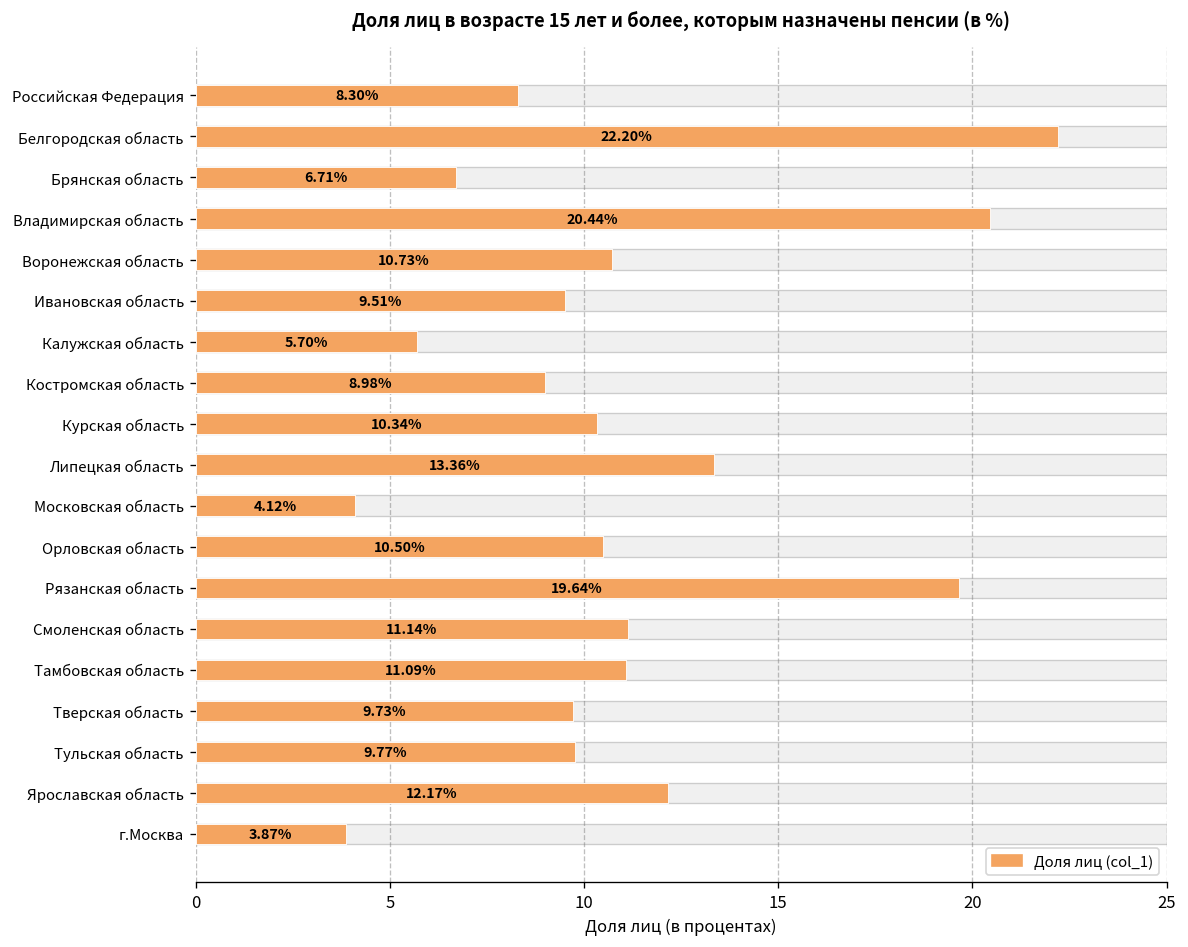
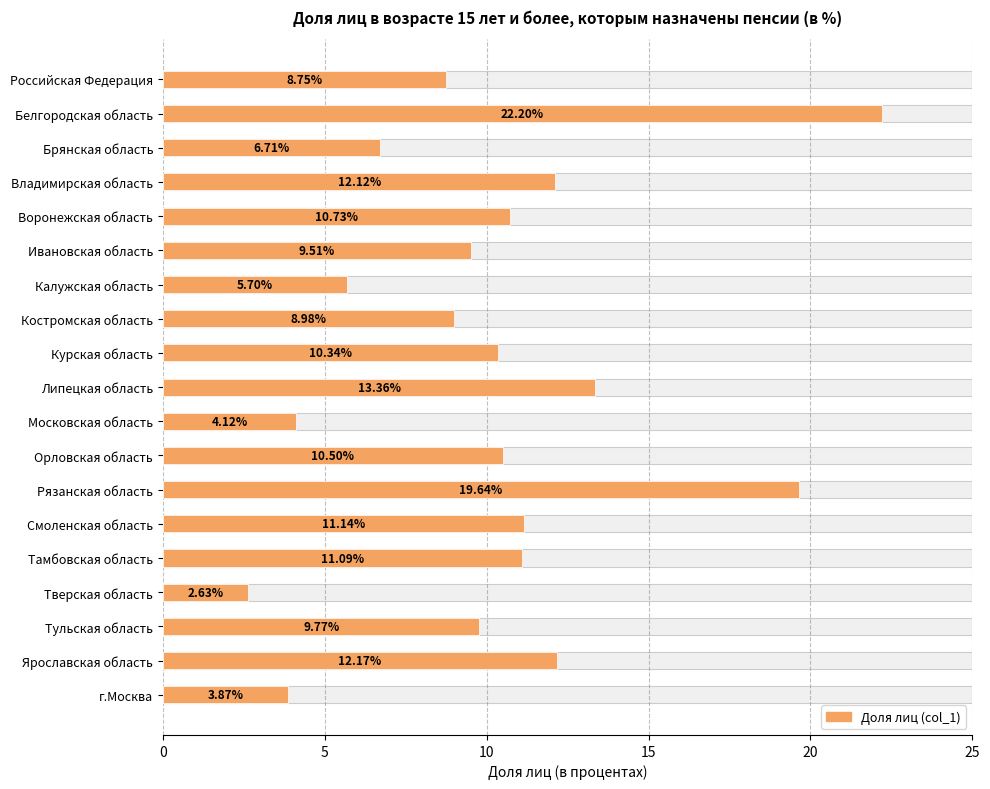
  {
    "Доля лиц (col_1)": {
-     "Российская Федерация": "8.30%",
-     "Bладимирская область": "20.44%",
-     "Тверская область": "9.73%"
+     "Российская Федерация": "8.75%",
+     "Bладимирская область": "12.12%",
+     "Тверская область": "2.63%"
    }
  }
